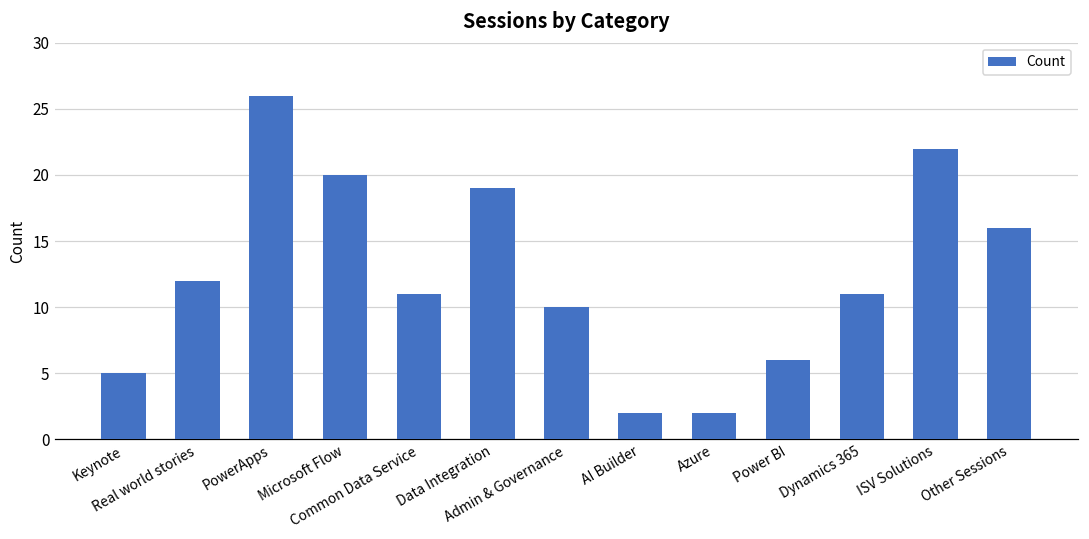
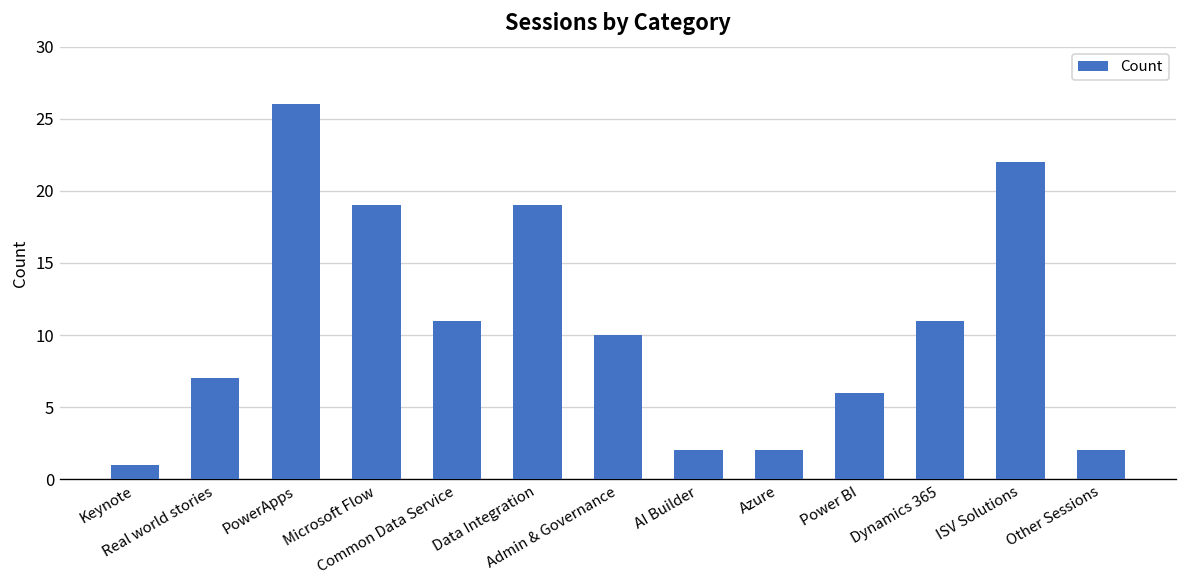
  {
-   "Keynote": 5,
-   "Real world stories": 12,
+   "Keynote": 1,
+   "Real world stories": 7,
    "PowerApps": 26,
-   "Microsoft Flow": 20,
+   "Microsoft Flow": 19,
    "Common Data Service": 11,
    "Data Integration": 19,
    "Admin & Governance": 10,
    "AI Builder": 2,
    "Azure": 2,
    "Power BI": 6,
    "Dynamics 365": 11,
    "ISV Solutions": 22,
-   "Other Sessions": 16
+   "Other Sessions": 2
  }
